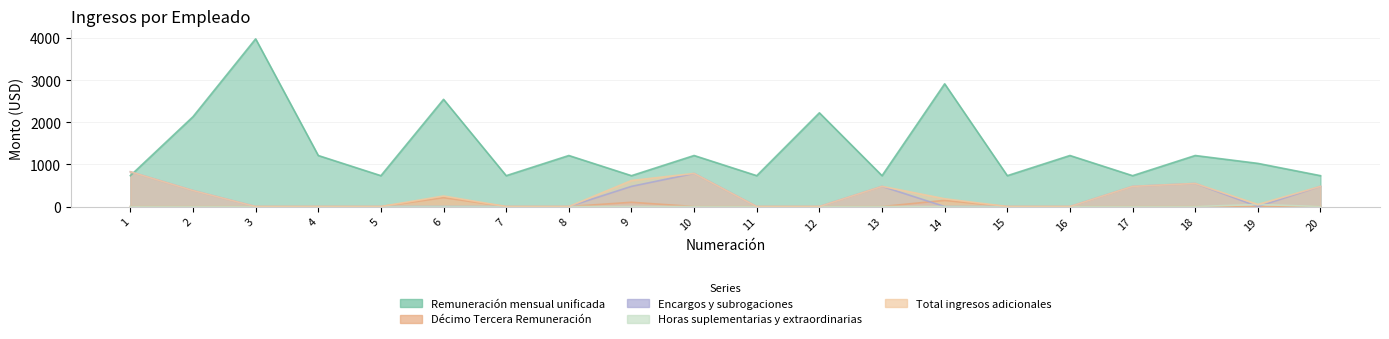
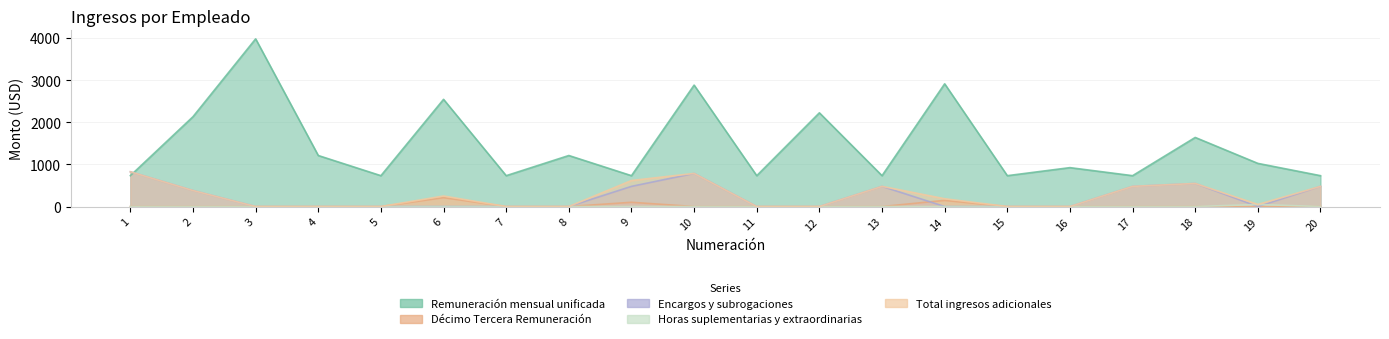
  {
    "Remuneración mensual unificada": {
      "1": 700,
      "2": 2100,
      "3": 4000,
      "4": 1200,
      "5": 700,
      "6": 2500,
      "7": 700,
      "8": 1200,
      "9": 700,
-     "10": 1200,
+     "10": 2900,
      "11": 700,
      "12": 2200,
      "13": 700,
      "14": 2900,
      "15": 700,
-     "16": 1200,
+     "16": 900,
      "17": 700,
-     "18": 1200,
+     "18": 1600,
      "19": 1000,
      "20": 700
    }
  }
